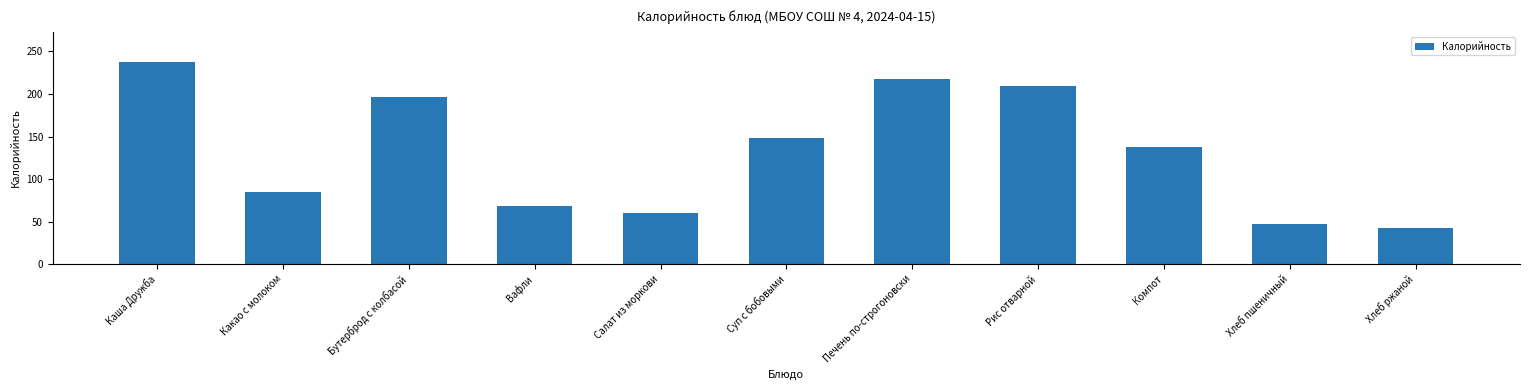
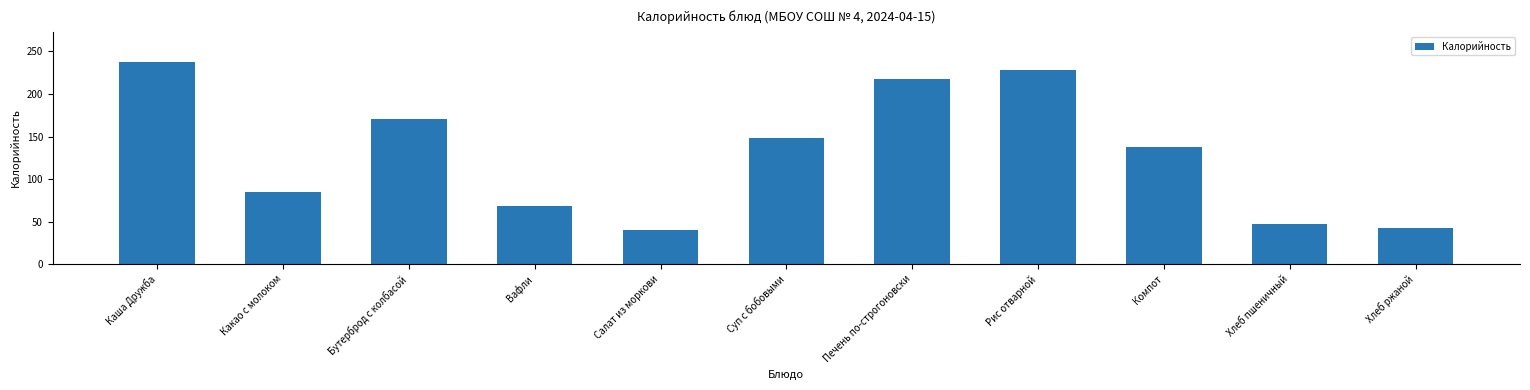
  {
    "Каша Дружба": 240,
    "Какао с молоком": 90,
-   "Бутерброд с колбасой": 200,
+   "Бутерброд с колбасой": 170,
    "Вафли": 70,
-   "Салат из моркови": 60,
+   "Салат из моркови": 40,
    "Суп с бобовыми": 150,
    "Печень по-строгоновски": 220,
-   "Рис отварной": 210,
+   "Рис отварной": 230,
    "Компот": 140,
    "Хлеб пшеничный": 50,
    "Хлеб ржаной": 40
  }
